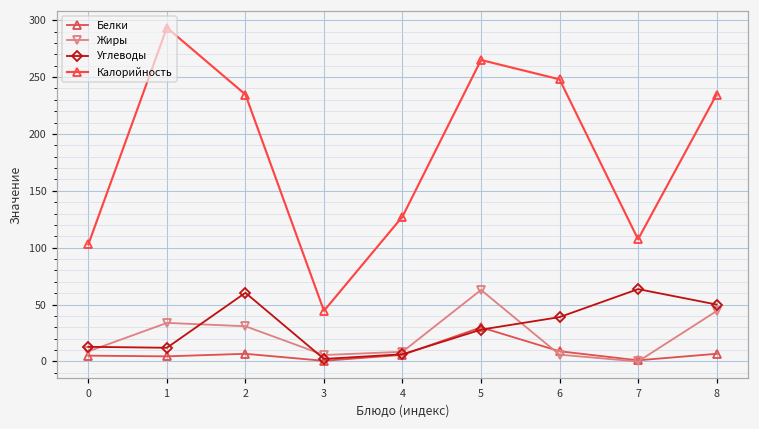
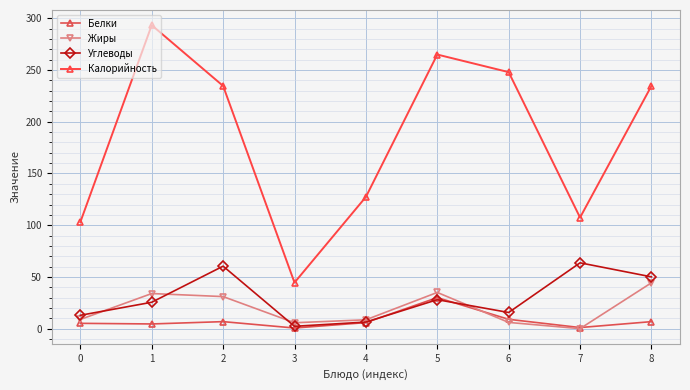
  {
    "Жиры": {
      "0": 9,
      "1": 34,
      "2": 31,
      "3": 6,
-     "5": 63,
+     "5": 35,
      "6": 6,
      "8": 44
    },
    "Углеводы": {
      "0": 13,
-     "1": 12,
+     "1": 25,
      "2": 60,
-     "6": 39,
+     "6": 16,
      "7": 64,
      "8": 50
    }
  }
